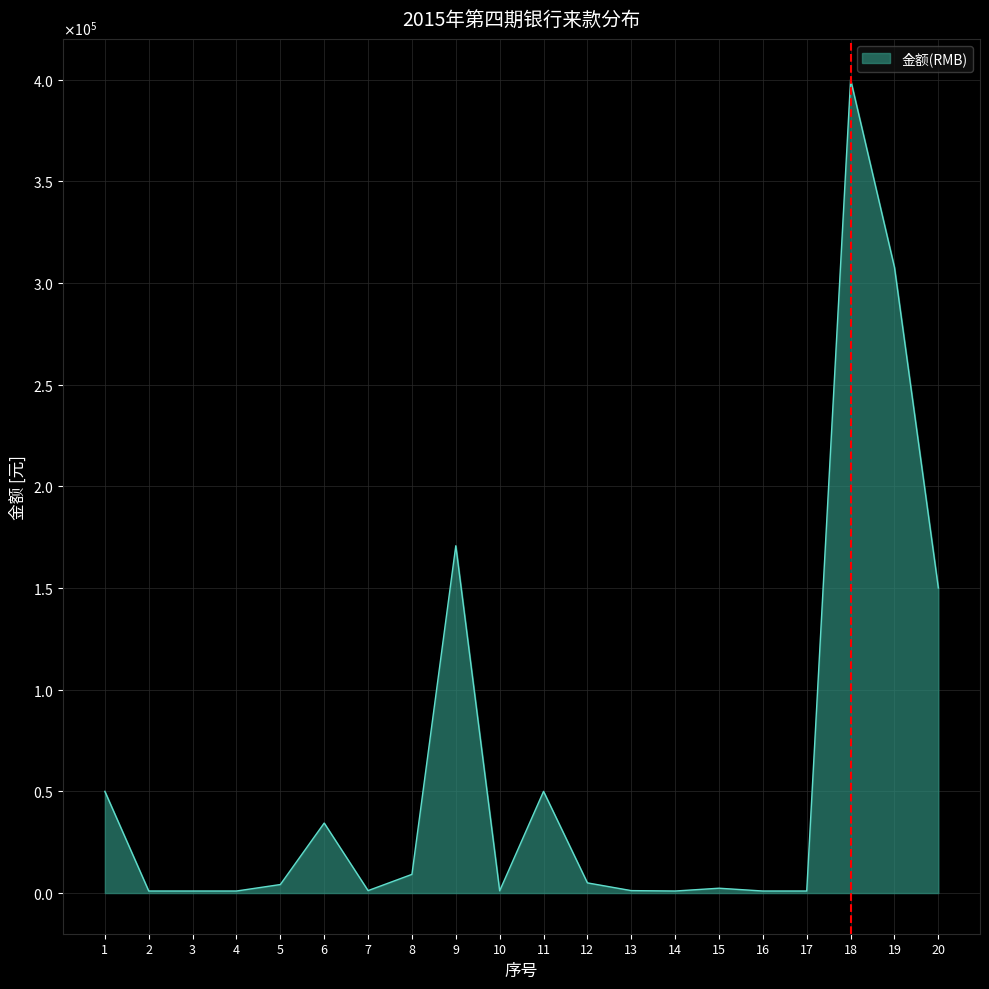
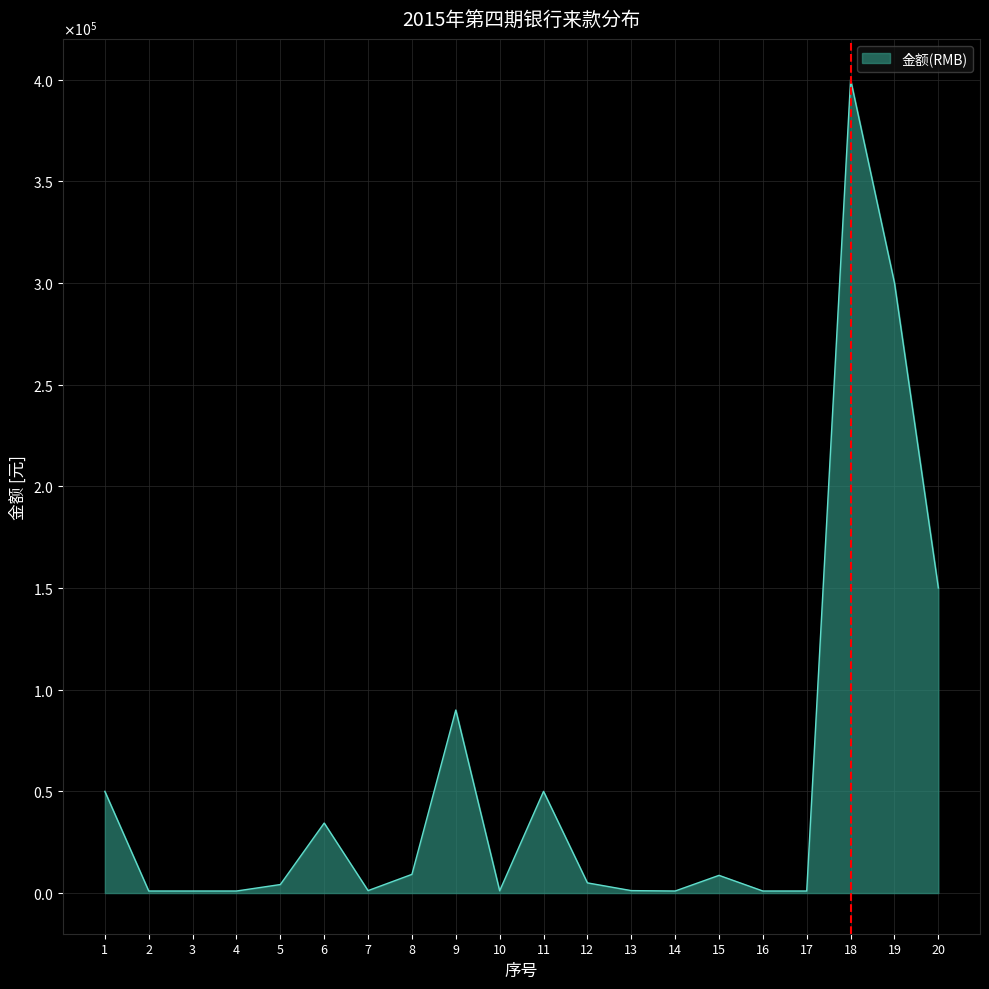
  {
    "1": 50000,
    "2": 1000,
    "3": 1000,
    "4": 1000,
    "5": 4000,
    "6": 34000,
    "7": 1000,
    "8": 9000,
-   "9": 171000,
+   "9": 90000,
    "10": 1000,
    "11": 50000,
    "12": 5000,
    "13": 1000,
    "14": 1000,
-   "15": 2000,
+   "15": 9000,
    "16": 1000,
    "17": 1000,
    "18": 400000,
-   "19": 308000,
+   "19": 300000,
    "20": 150000
  }
